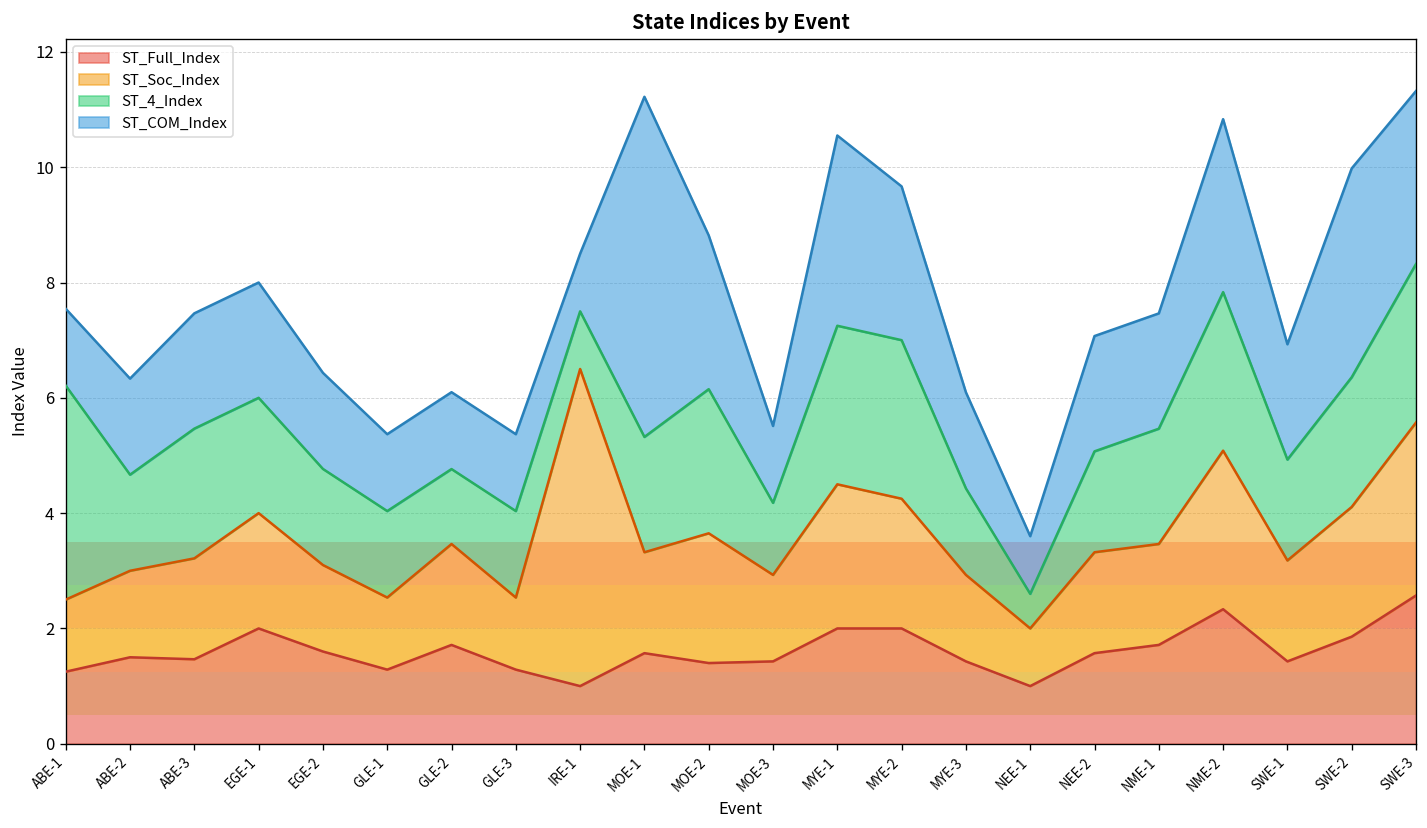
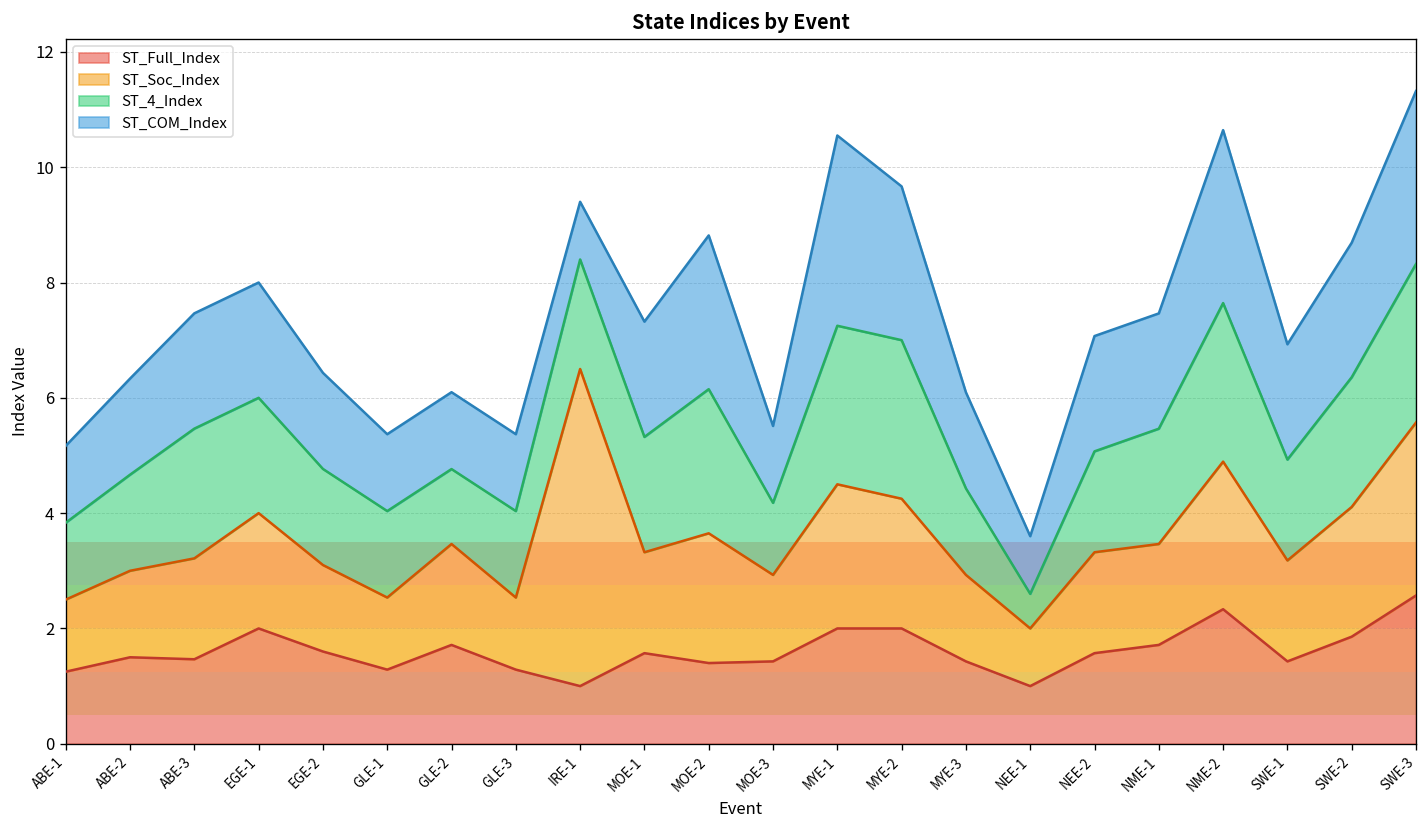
  {
    "ST_Full_Index": {
      "ABE-1": 1.3,
      "ABE-2": 1.5,
      "ABE-3": 1.5,
      "EGE-1": 2.0,
      "EGE-2": 1.6,
      "GLE-1": 1.3,
      "GLE-2": 1.7,
      "GLE-3": 1.3,
      "IRE-1": 1.0,
      "MOE-1": 1.6,
      "MOE-2": 1.4,
      "MOE-3": 1.4,
      "MYE-1": 2.0,
      "MYE-2": 2.0,
      "MYE-3": 1.4,
      "NEE-1": 1.0,
      "NEE-2": 1.6,
      "NME-1": 1.7,
      "NME-2": 2.3,
      "SWE-1": 1.4,
      "SWE-2": 1.9,
      "SWE-3": 2.6
    },
    "ST_Soc_Index": {
      "ABE-1": 1.3,
      "ABE-2": 1.5,
      "ABE-3": 1.7,
      "EGE-1": 2.0,
      "EGE-2": 1.5,
      "GLE-1": 1.3,
      "GLE-2": 1.8,
      "GLE-3": 1.3,
      "IRE-1": 5.5,
      "MOE-1": 1.8,
      "MOE-2": 2.3,
      "MOE-3": 1.5,
      "MYE-1": 2.5,
      "MYE-2": 2.3,
      "MYE-3": 1.5,
      "NEE-1": 1.0,
      "NEE-2": 1.8,
      "NME-1": 1.8,
-     "NME-2": 2.8,
+     "NME-2": 2.6,
      "SWE-1": 1.7,
      "SWE-2": 2.3,
      "SWE-3": 3.0
    },
    "ST_4_Index": {
-     "ABE-1": 3.7,
+     "ABE-1": 1.3,
      "ABE-2": 1.7,
      "ABE-3": 2.3,
      "EGE-1": 2.0,
      "EGE-2": 1.7,
      "GLE-1": 1.5,
      "GLE-2": 1.3,
      "GLE-3": 1.5,
-     "IRE-1": 1.0,
+     "IRE-1": 1.9,
      "MOE-1": 2.0,
      "MOE-2": 2.5,
      "MOE-3": 1.3,
      "MYE-1": 2.8,
      "MYE-2": 2.8,
      "MYE-3": 1.5,
      "NEE-1": 0.6,
      "NEE-2": 1.8,
      "NME-1": 2.0,
      "NME-2": 2.8,
      "SWE-1": 1.8,
      "SWE-2": 2.3,
      "SWE-3": 2.8
    },
    "ST_COM_Index": {
      "ABE-1": 1.3,
      "ABE-2": 1.7,
      "ABE-3": 2.0,
      "EGE-1": 2.0,
      "EGE-2": 1.7,
      "GLE-1": 1.3,
      "GLE-2": 1.3,
      "GLE-3": 1.3,
      "IRE-1": 1.0,
-     "MOE-1": 5.9,
+     "MOE-1": 2.0,
      "MOE-2": 2.7,
      "MOE-3": 1.3,
      "MYE-1": 3.3,
      "MYE-2": 2.7,
      "MYE-3": 1.7,
      "NEE-1": 1.0,
      "NEE-2": 2.0,
      "NME-1": 2.0,
      "NME-2": 3.0,
      "SWE-1": 2.0,
-     "SWE-2": 3.6,
+     "SWE-2": 2.3,
      "SWE-3": 3.0
    }
  }
